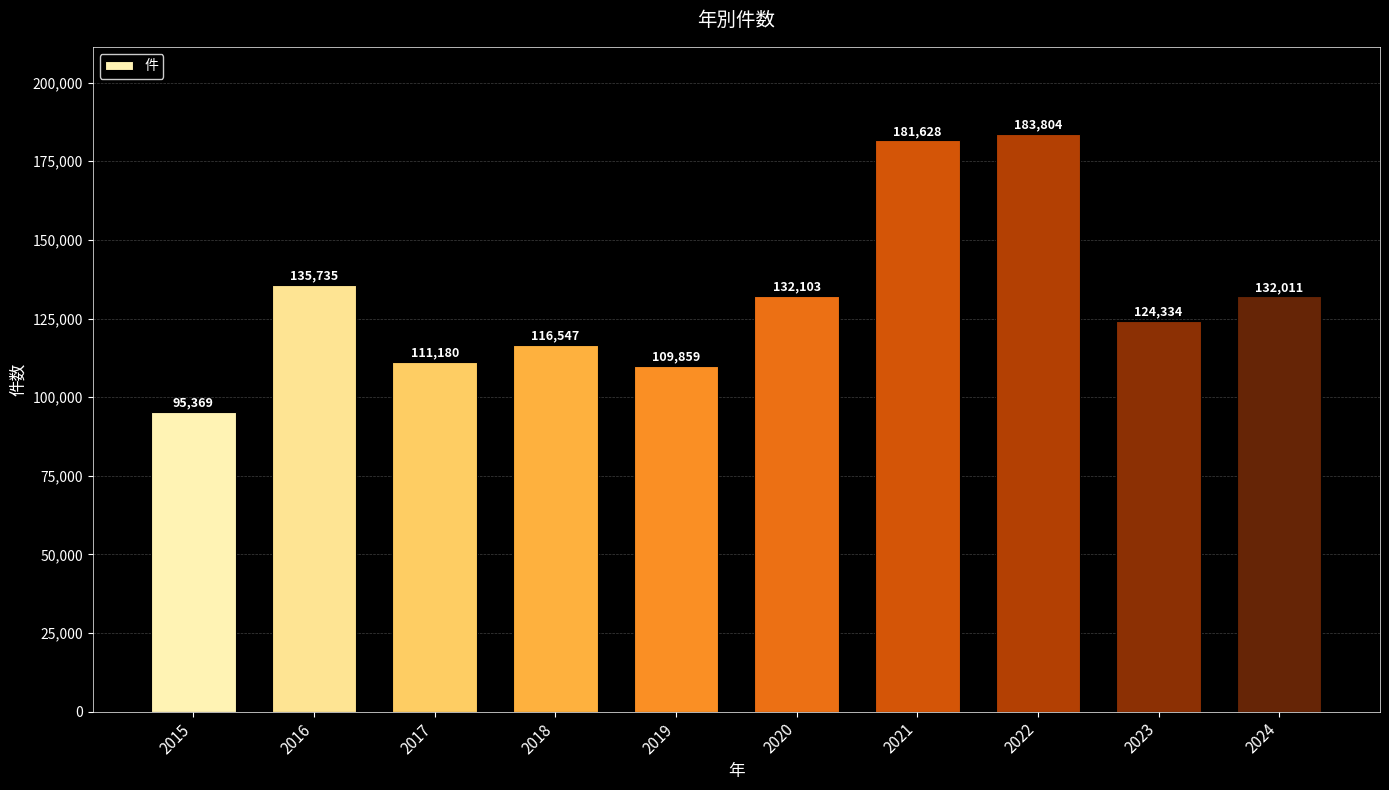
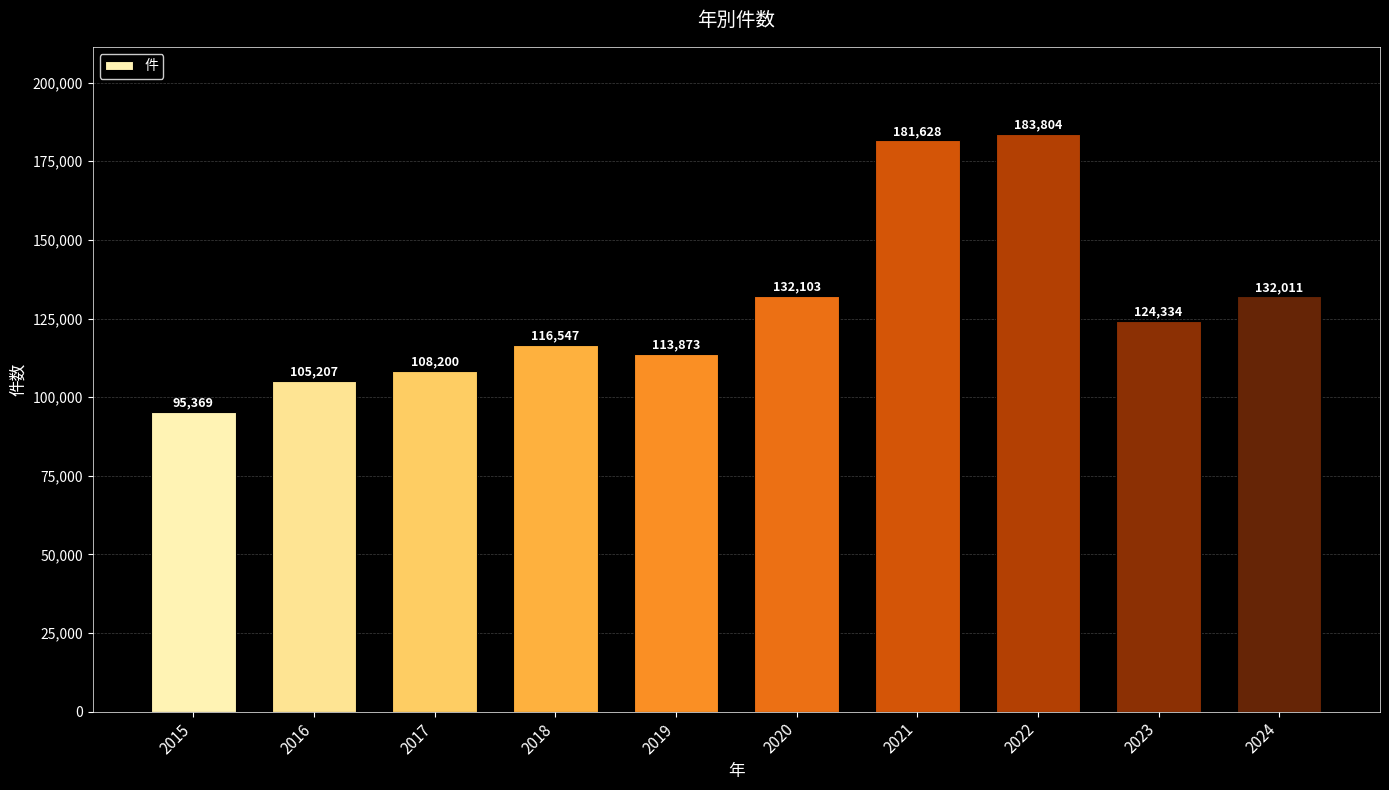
  {
    "2015": "95,369",
-   "2016": "135,735",
-   "2017": "111,180",
+   "2016": "105,207",
+   "2017": "108,200",
    "2018": "116,547",
-   "2019": "109,859",
+   "2019": "113,873",
    "2020": "132,103",
    "2021": "181,628",
    "2022": "183,804",
    "2023": "124,334",
    "2024": "132,011"
  }
